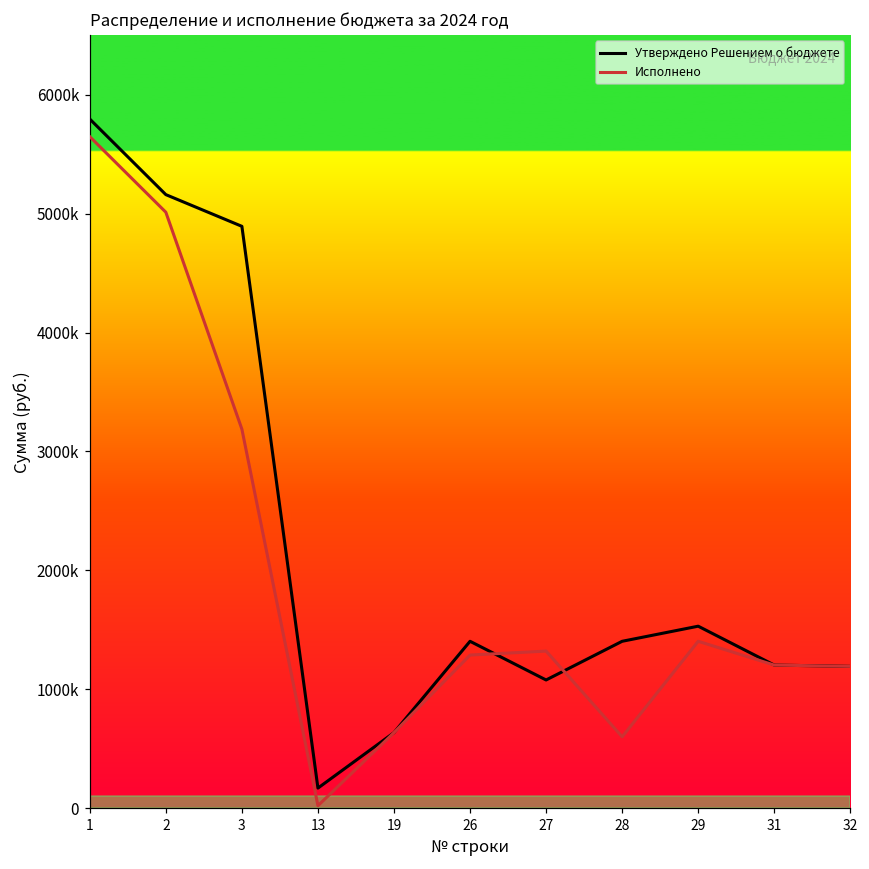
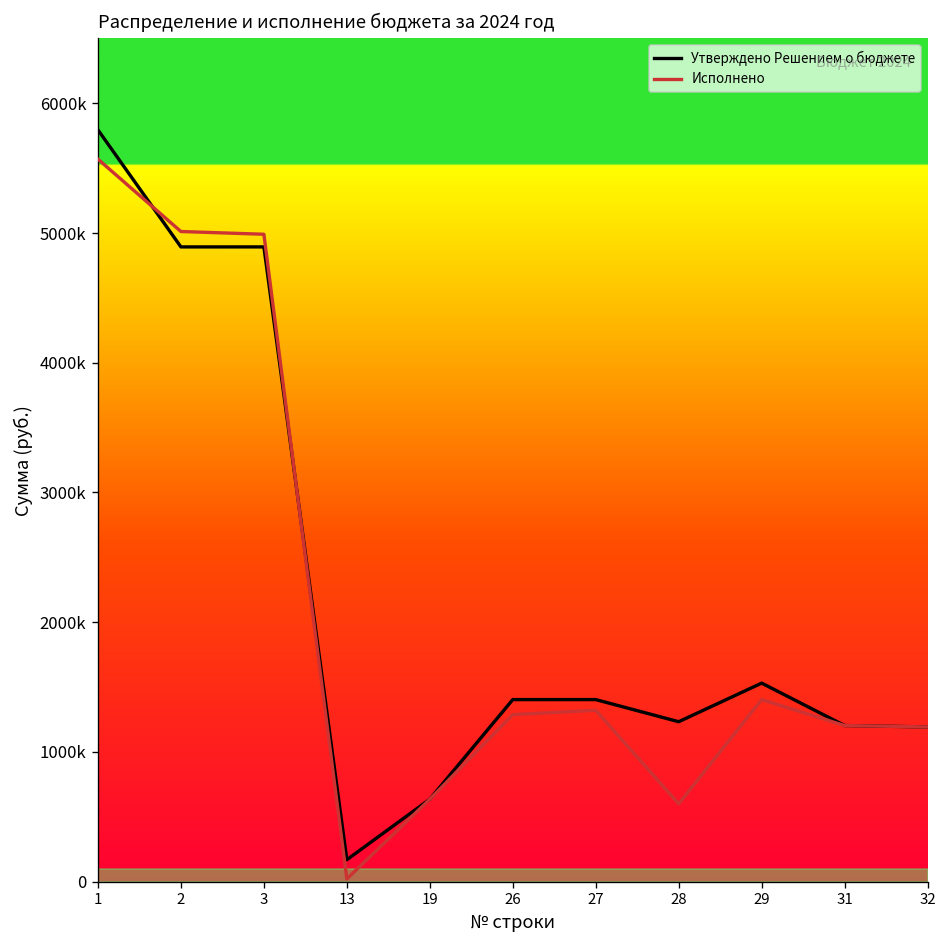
  {
    "Утверждено Решением о бюджете": {
      "1": 5800000,
-     "2": 5160000,
+     "2": 4890000,
      "3": 4890000,
      "13": 170000,
      "26": 1400000,
-     "27": 1080000,
-     "28": 1400000,
+     "27": 1400000,
+     "28": 1230000,
      "29": 1530000
    },
    "Исполнено": {
-     "1": 5650000,
+     "1": 5570000,
      "2": 5010000,
-     "3": 3190000,
+     "3": 4990000,
      "26": 1290000,
      "27": 1320000,
      "28": 600000,
      "29": 1400000
    }
  }
